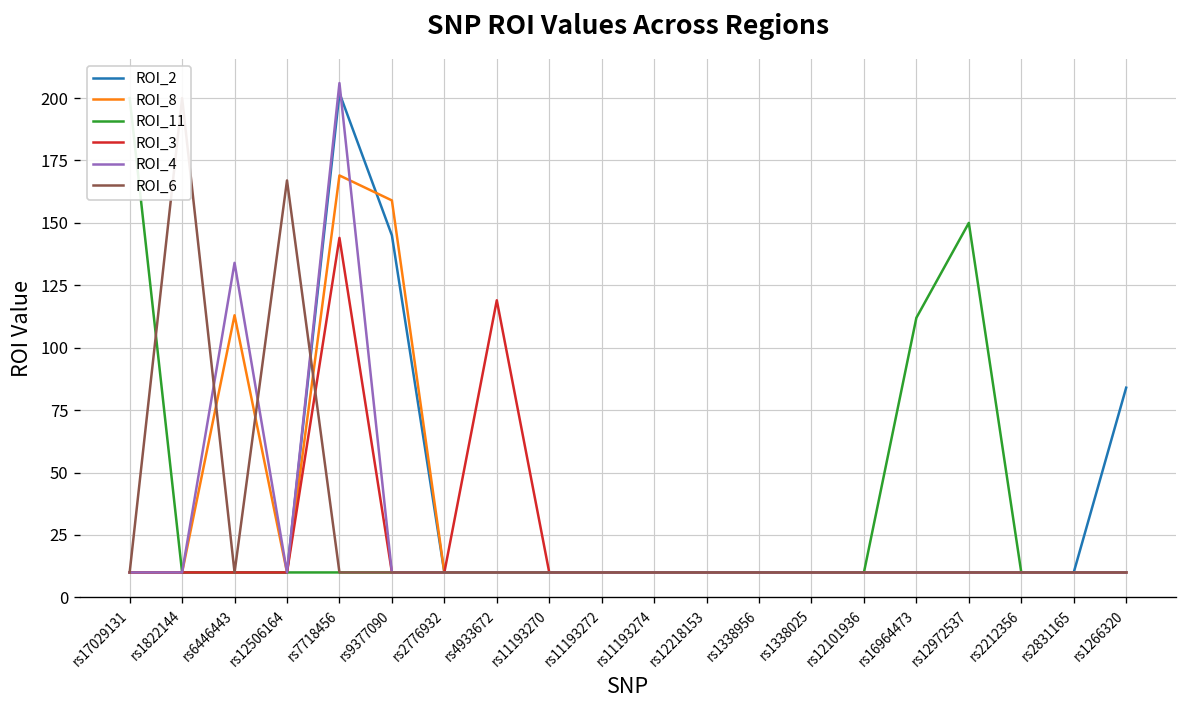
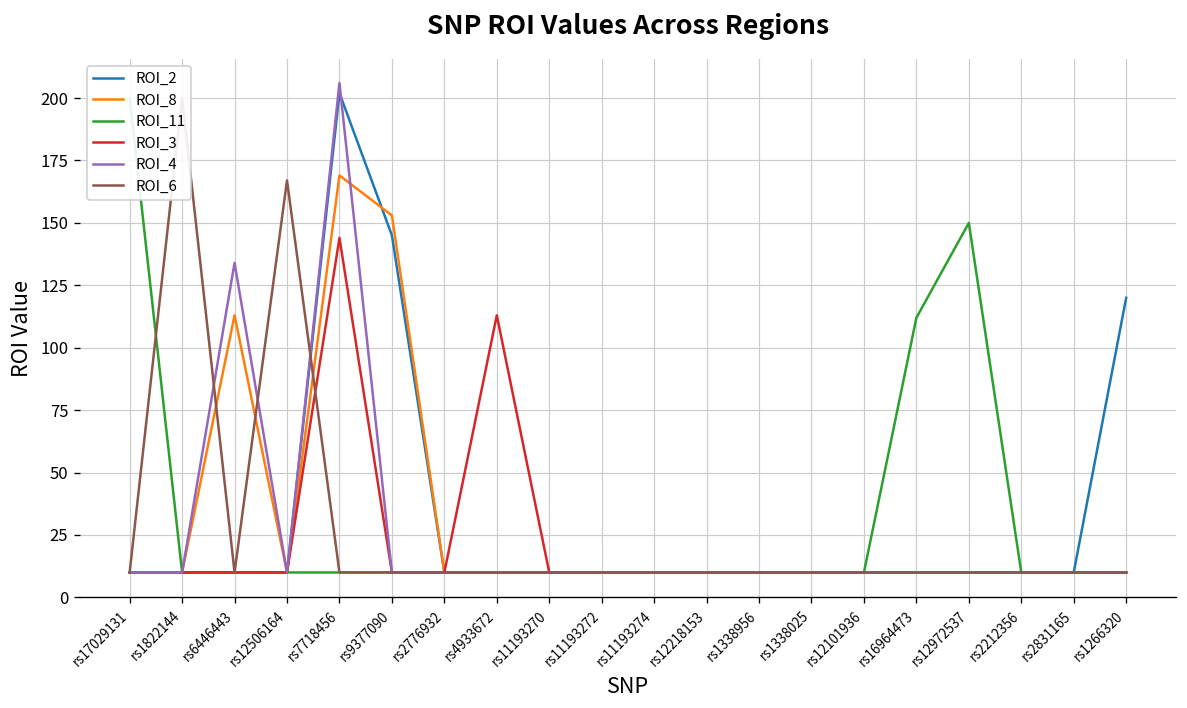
  {
    "ROI_2": {
      "rs7718456": 202,
      "rs9377090": 145,
-     "rs1266320": 84
+     "rs1266320": 120
    },
    "ROI_8": {
      "rs6446443": 113,
      "rs7718456": 169,
-     "rs9377090": 159
+     "rs9377090": 153
    },
    "ROI_11": {
      "rs16964473": 112,
      "rs12972537": 150
    },
    "ROI_3": {
      "rs7718456": 144,
-     "rs4933672": 119
+     "rs4933672": 113
    },
    "ROI_4": {
      "rs6446443": 134,
      "rs7718456": 206
    },
    "ROI_6": {
      "rs12506164": 167
    }
  }
